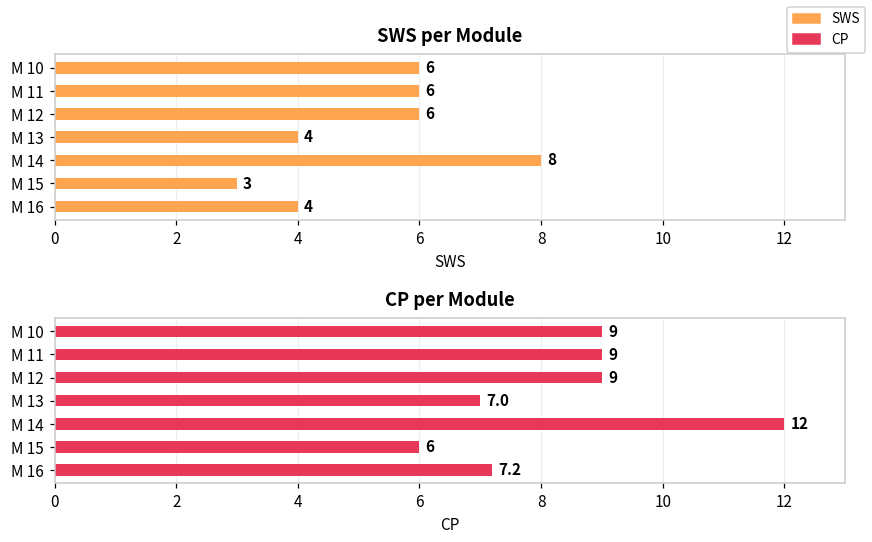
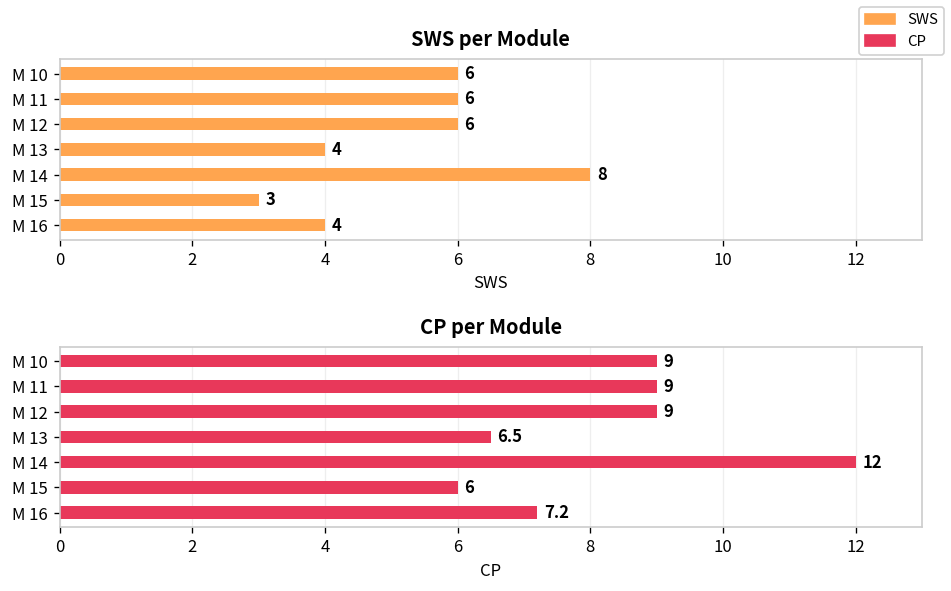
  {
    "SWS per Module": {
      "M 10": 6,
      "M 11": 6,
      "M 12": 6,
      "M 13": 4,
      "M 14": 8,
      "M 15": 3,
      "M 16": 4
    },
    "CP per Module": {
      "M 10": 9,
      "M 11": 9,
      "M 12": 9,
-     "M 13": 7.0,
+     "M 13": 6.5,
      "M 14": 12,
      "M 15": 6,
      "M 16": 7.2
    }
  }
